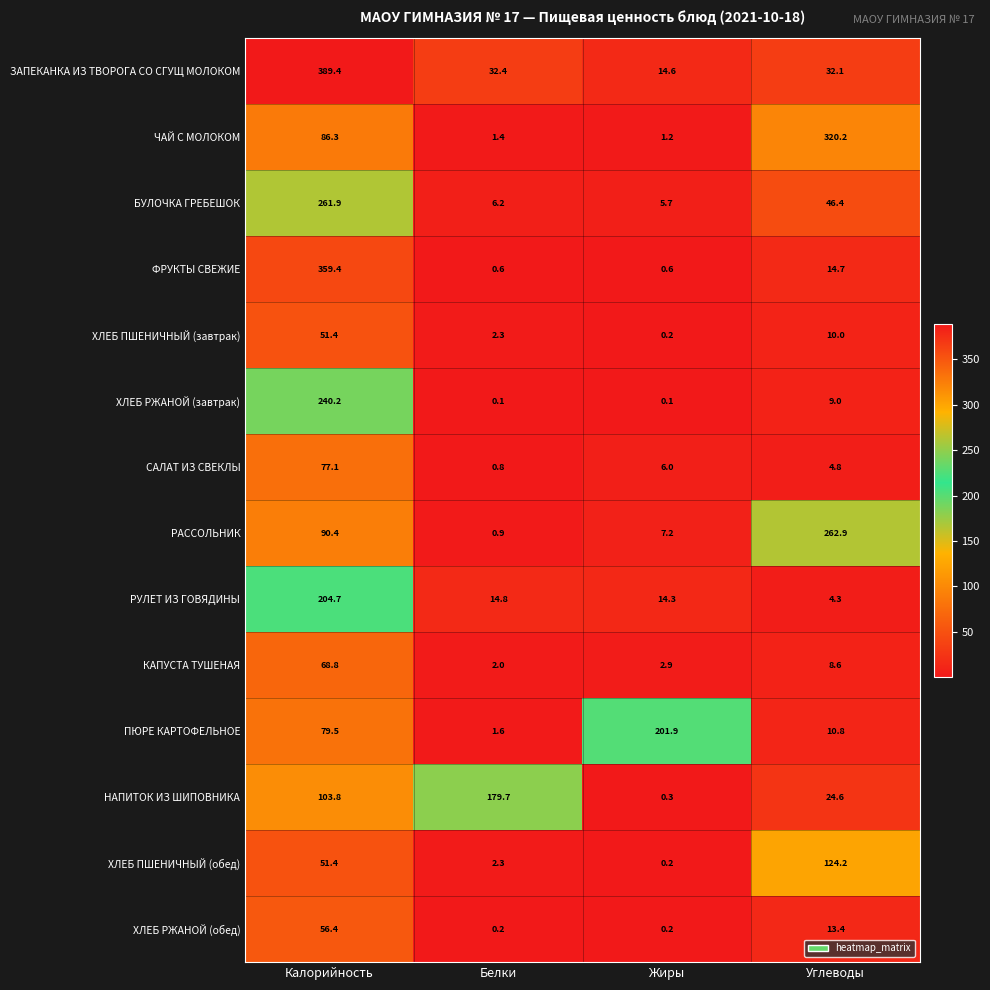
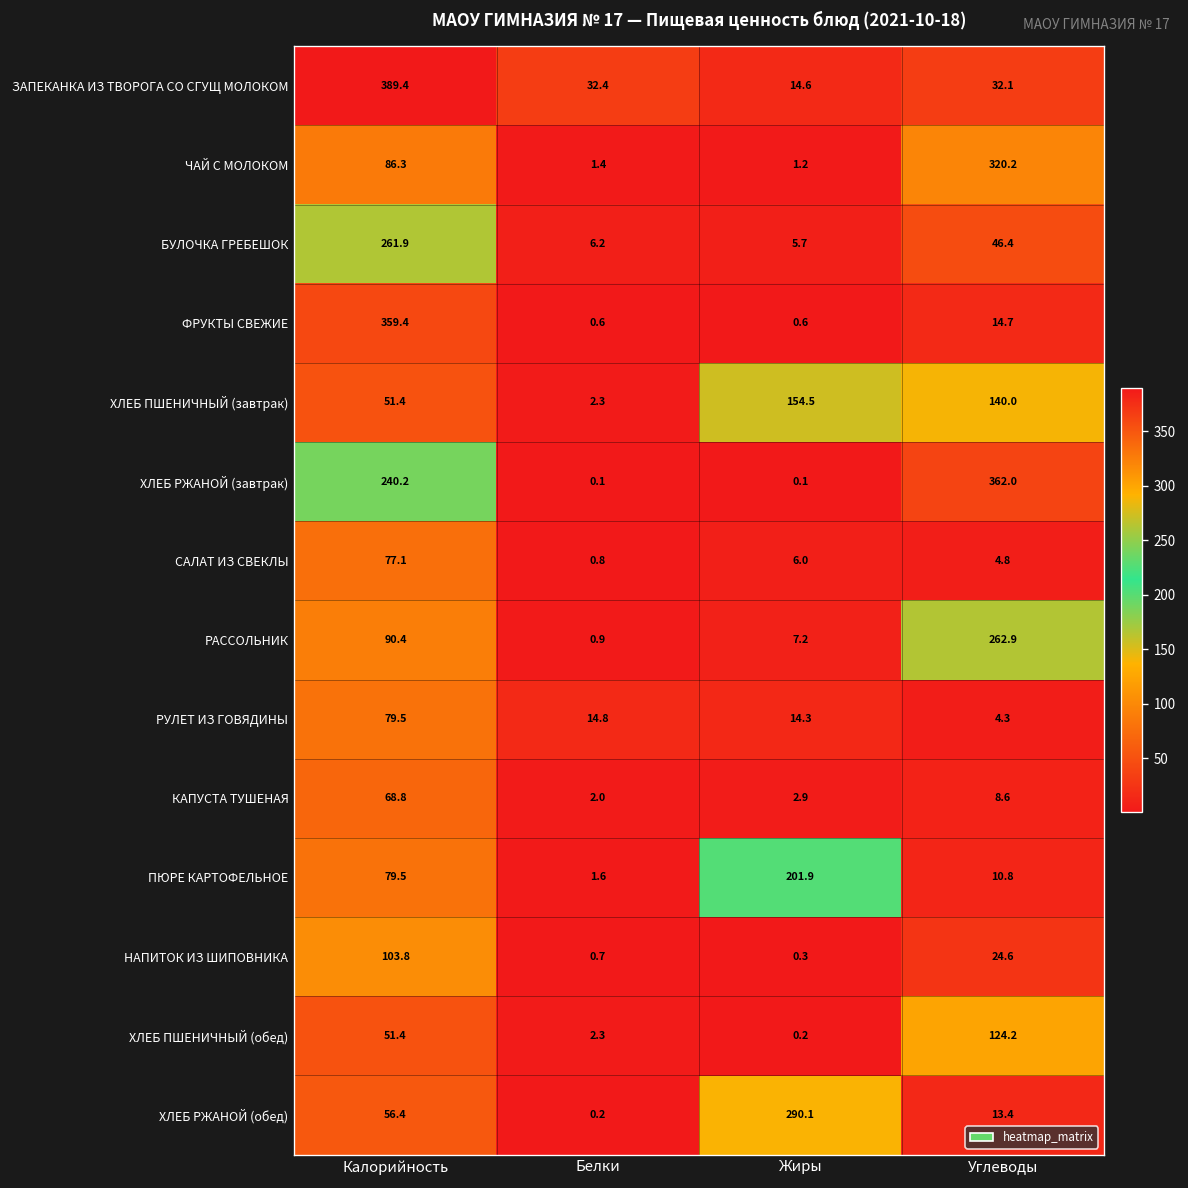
  {
    "ЗАПЕКАНКА ИЗ ТВОРОГА СО СГУЩ МОЛОКОМ": {
      "Калорийность": 389.4,
      "Белки": 32.4,
      "Жиры": 14.6,
      "Углеводы": 32.1
    },
    "ЧАЙ С МОЛОКОМ": {
      "Калорийность": 86.3,
      "Белки": 1.4,
      "Жиры": 1.2,
      "Углеводы": 320.2
    },
    "БУЛОЧКА ГРЕБЕШОК": {
      "Калорийность": 261.9,
      "Белки": 6.2,
      "Жиры": 5.7,
      "Углеводы": 46.4
    },
    "ФРУКТЫ СВЕЖИЕ": {
      "Калорийность": 359.4,
      "Белки": 0.6,
      "Жиры": 0.6,
      "Углеводы": 14.7
    },
    "ХЛЕБ ПШЕНИЧНЫЙ (завтрак)": {
      "Калорийность": 51.4,
      "Белки": 2.3,
-     "Жиры": 0.2,
-     "Углеводы": 10.0
+     "Жиры": 154.5,
+     "Углеводы": 140.0
    },
    "ХЛЕБ РЖАНОЙ (завтрак)": {
      "Калорийность": 240.2,
      "Белки": 0.1,
      "Жиры": 0.1,
-     "Углеводы": 9.0
+     "Углеводы": 362.0
    },
    "САЛАТ ИЗ СВЕКЛЫ": {
      "Калорийность": 77.1,
      "Белки": 0.8,
      "Жиры": 6.0,
      "Углеводы": 4.8
    },
    "РАССОЛЬНИК": {
      "Калорийность": 90.4,
      "Белки": 0.9,
      "Жиры": 7.2,
      "Углеводы": 262.9
    },
    "РУЛЕТ ИЗ ГОВЯДИНЫ": {
-     "Калорийность": 204.7,
+     "Калорийность": 79.5,
      "Белки": 14.8,
      "Жиры": 14.3,
      "Углеводы": 4.3
    },
    "КАПУСТА ТУШЕНАЯ": {
      "Калорийность": 68.8,
      "Белки": 2.0,
      "Жиры": 2.9,
      "Углеводы": 8.6
    },
    "ПЮРЕ КАРТОФЕЛЬНОЕ": {
      "Калорийность": 79.5,
      "Белки": 1.6,
      "Жиры": 201.9,
      "Углеводы": 10.8
    },
    "НАПИТОК ИЗ ШИПОВНИКА": {
      "Калорийность": 103.8,
-     "Белки": 179.7,
+     "Белки": 0.7,
      "Жиры": 0.3,
      "Углеводы": 24.6
    },
    "ХЛЕБ ПШЕНИЧНЫЙ (обед)": {
      "Калорийность": 51.4,
      "Белки": 2.3,
      "Жиры": 0.2,
      "Углеводы": 124.2
    },
    "ХЛЕБ РЖАНОЙ (обед)": {
      "Калорийность": 56.4,
      "Белки": 0.2,
-     "Жиры": 0.2,
+     "Жиры": 290.1,
      "Углеводы": 13.4
    }
  }
